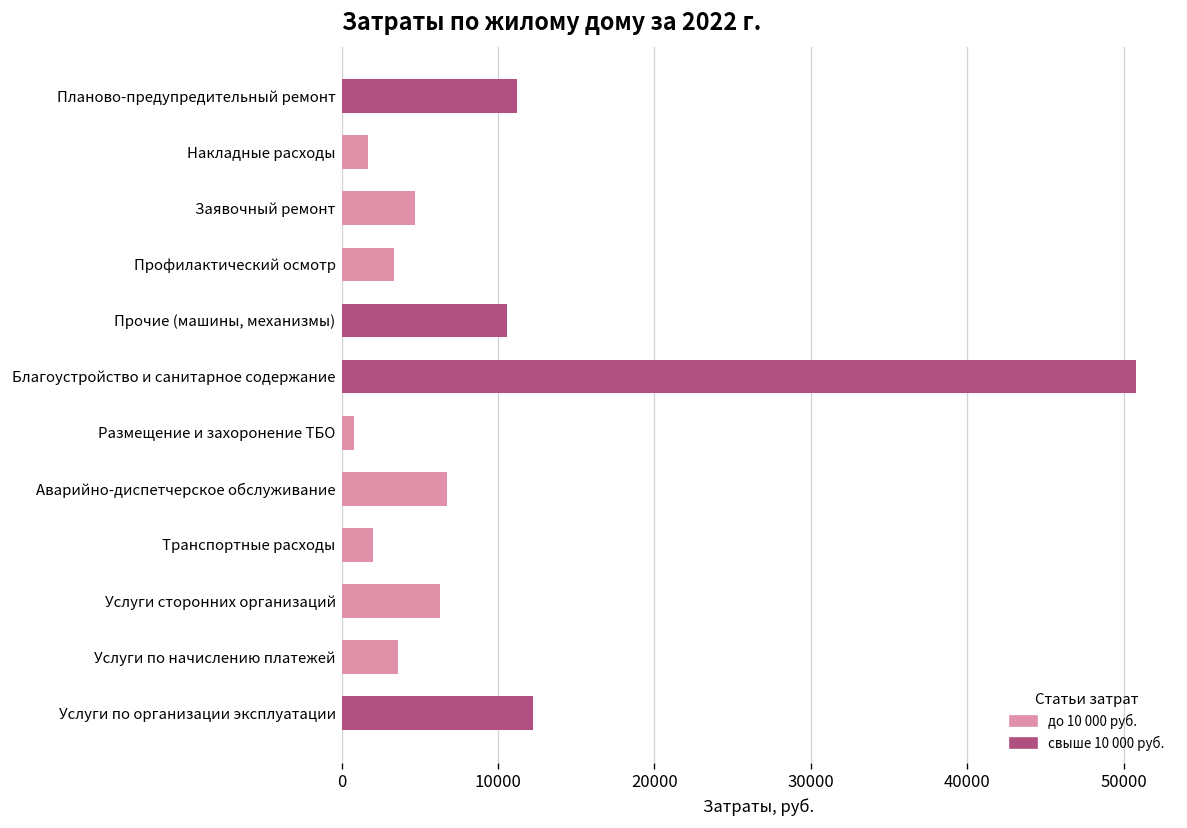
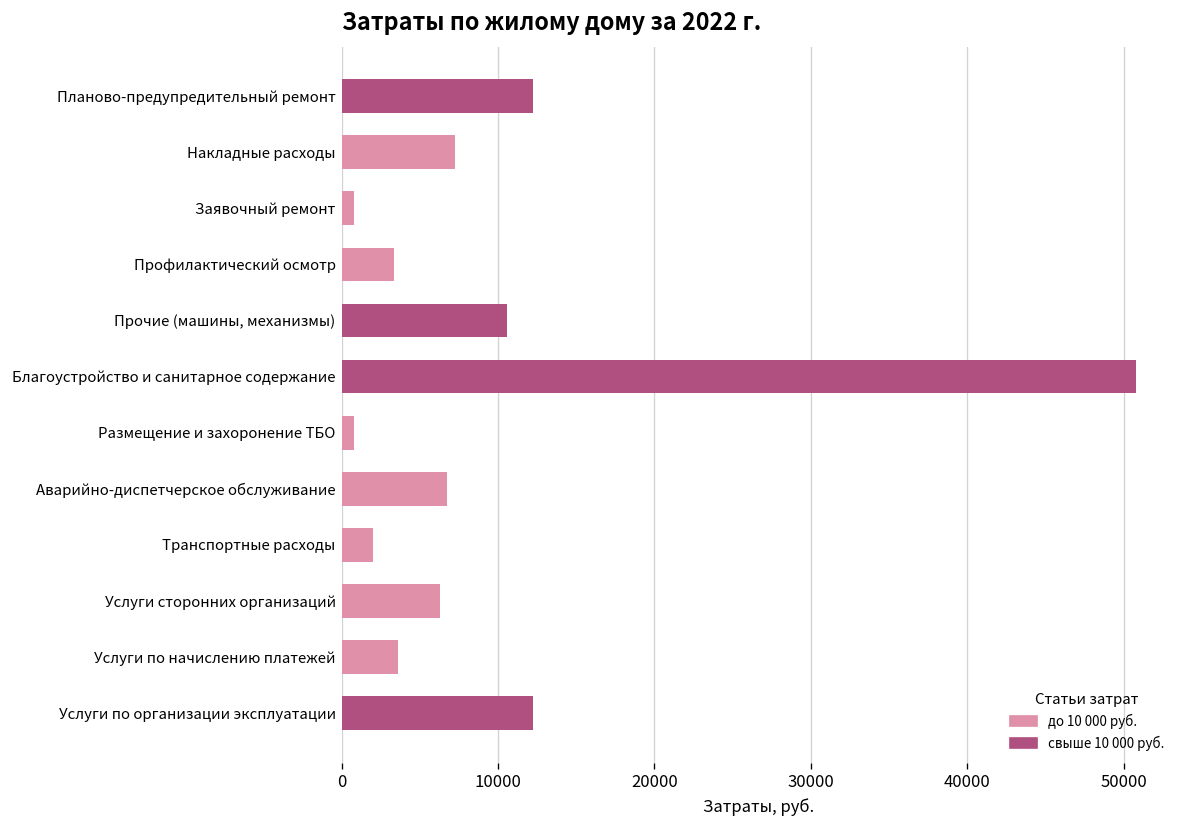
  {
-   "Планово-предупредительный ремонт": 11200,
-   "Накладные расходы": 1700,
-   "Заявочный ремонт": 4700,
+   "Планово-предупредительный ремонт": 12300,
+   "Накладные расходы": 7300,
+   "Заявочный ремонт": 800,
    "Профилактический осмотр": 3300,
    "Прочие (машины, механизмы)": 10600,
    "Благоустройство и санитарное содержание": 50800,
    "Размещение и захоронение ТБО": 800,
    "Аварийно-диспетчерское обслуживание": 6700,
    "Транспортные расходы": 2000,
    "Услуги сторонних организаций": 6300,
    "Услуги по начислению платежей": 3600,
    "Услуги по организации эксплуатации": 12300
  }
